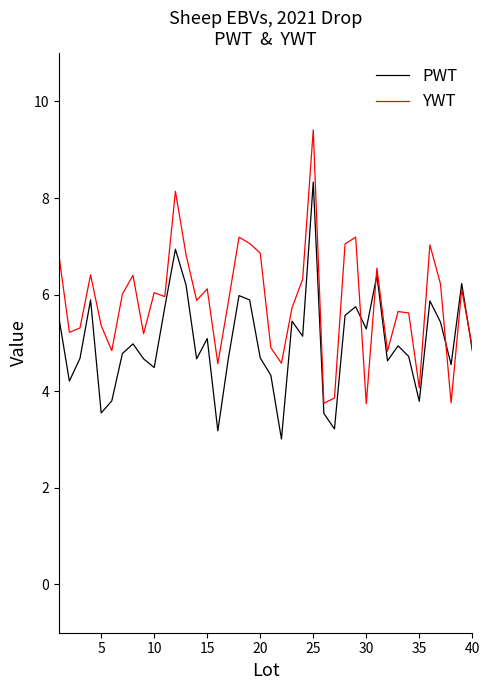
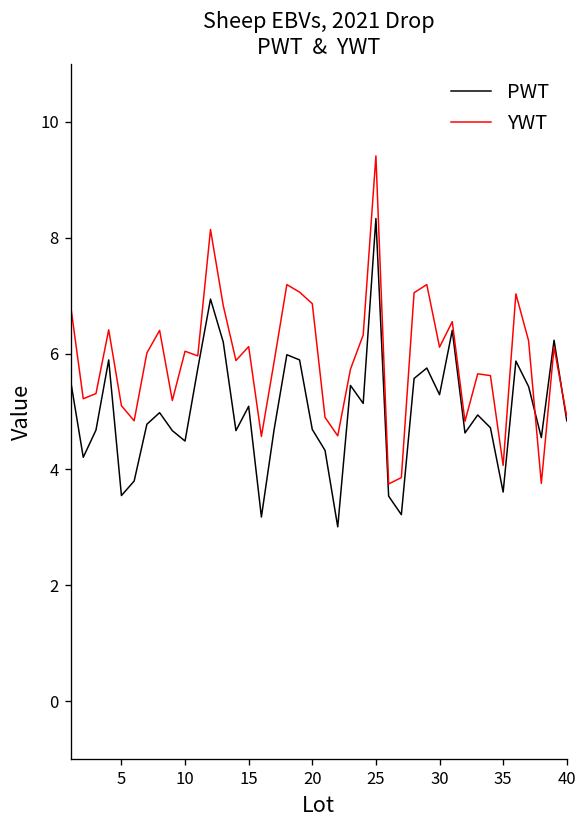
  {
    "PWT": {
      "5": 3.6,
      "10": 4.5,
      "15": 5.1,
      "20": 4.7,
      "25": 8.3,
      "30": 5.3,
-     "35": 3.8,
+     "35": 3.6,
      "40": 4.8
    },
    "YWT": {
-     "5": 5.4,
+     "5": 5.1,
      "10": 6.0,
      "15": 6.1,
      "20": 6.9,
      "25": 9.4,
-     "30": 3.7,
+     "30": 6.1,
      "35": 4.1,
      "40": 4.9
    }
  }
